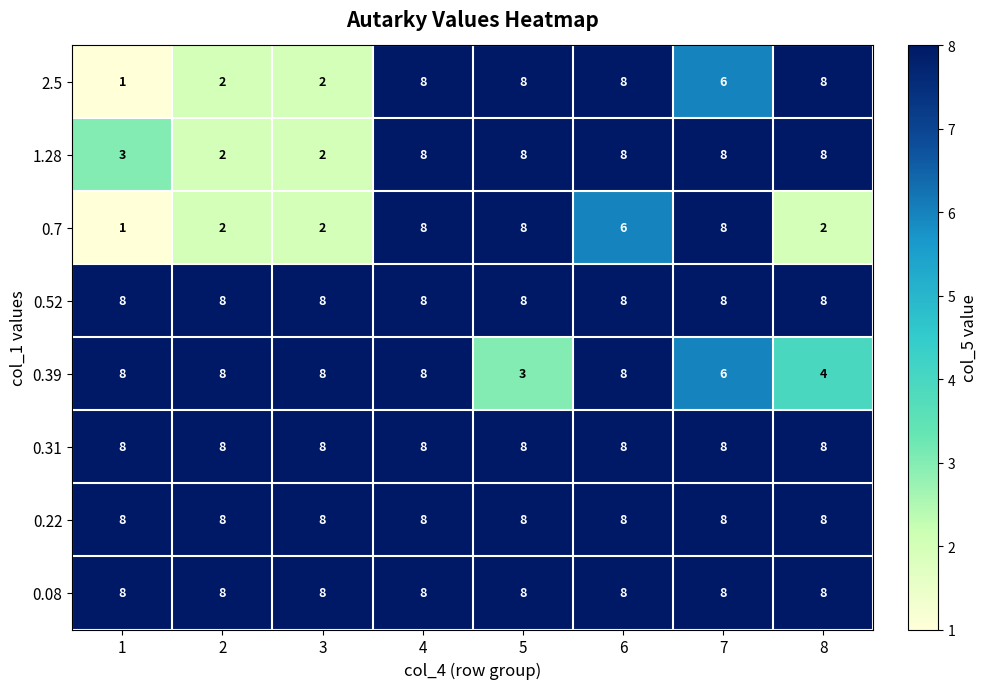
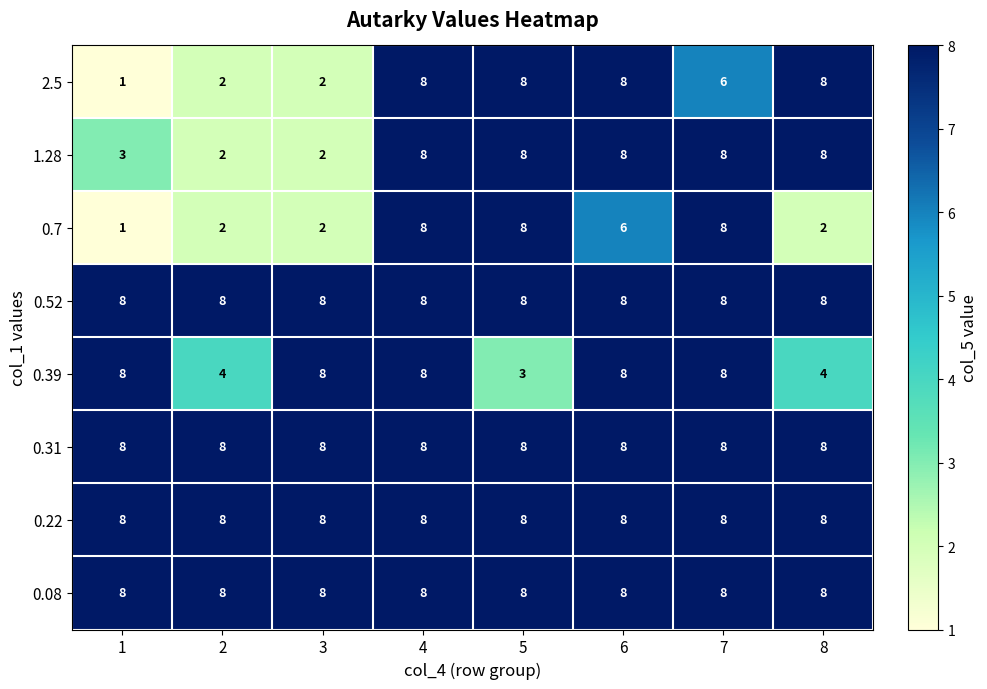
  {
    "2.5": {
      "1": 1,
      "2": 2,
      "3": 2,
      "4": 8,
      "5": 8,
      "6": 8,
      "7": 6,
      "8": 8
    },
    "1.28": {
      "1": 3,
      "2": 2,
      "3": 2,
      "4": 8,
      "5": 8,
      "6": 8,
      "7": 8,
      "8": 8
    },
    "0.7": {
      "1": 1,
      "2": 2,
      "3": 2,
      "4": 8,
      "5": 8,
      "6": 6,
      "7": 8,
      "8": 2
    },
    "0.52": {
      "1": 8,
      "2": 8,
      "3": 8,
      "4": 8,
      "5": 8,
      "6": 8,
      "7": 8,
      "8": 8
    },
    "0.39": {
      "1": 8,
-     "2": 8,
+     "2": 4,
      "3": 8,
      "4": 8,
      "5": 3,
      "6": 8,
-     "7": 6,
+     "7": 8,
      "8": 4
    },
    "0.31": {
      "1": 8,
      "2": 8,
      "3": 8,
      "4": 8,
      "5": 8,
      "6": 8,
      "7": 8,
      "8": 8
    },
    "0.22": {
      "1": 8,
      "2": 8,
      "3": 8,
      "4": 8,
      "5": 8,
      "6": 8,
      "7": 8,
      "8": 8
    },
    "0.08": {
      "1": 8,
      "2": 8,
      "3": 8,
      "4": 8,
      "5": 8,
      "6": 8,
      "7": 8,
      "8": 8
    }
  }
